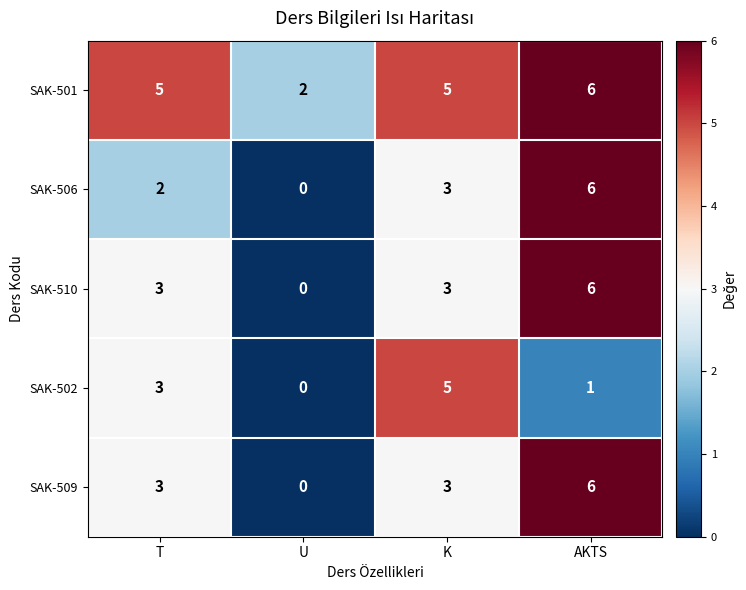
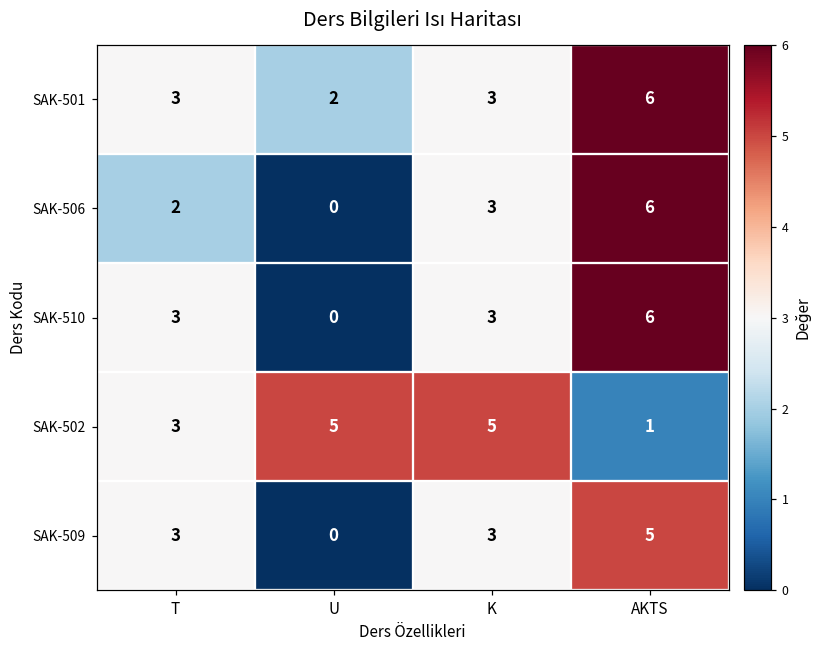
  {
    "SAK-501": {
-     "T": 5,
+     "T": 3,
      "U": 2,
-     "K": 5,
+     "K": 3,
      "AKTS": 6
    },
    "SAK-506": {
      "T": 2,
      "U": 0,
      "K": 3,
      "AKTS": 6
    },
    "SAK-510": {
      "T": 3,
      "U": 0,
      "K": 3,
      "AKTS": 6
    },
    "SAK-502": {
      "T": 3,
-     "U": 0,
+     "U": 5,
      "K": 5,
      "AKTS": 1
    },
    "SAK-509": {
      "T": 3,
      "U": 0,
      "K": 3,
-     "AKTS": 6
+     "AKTS": 5
    }
  }
